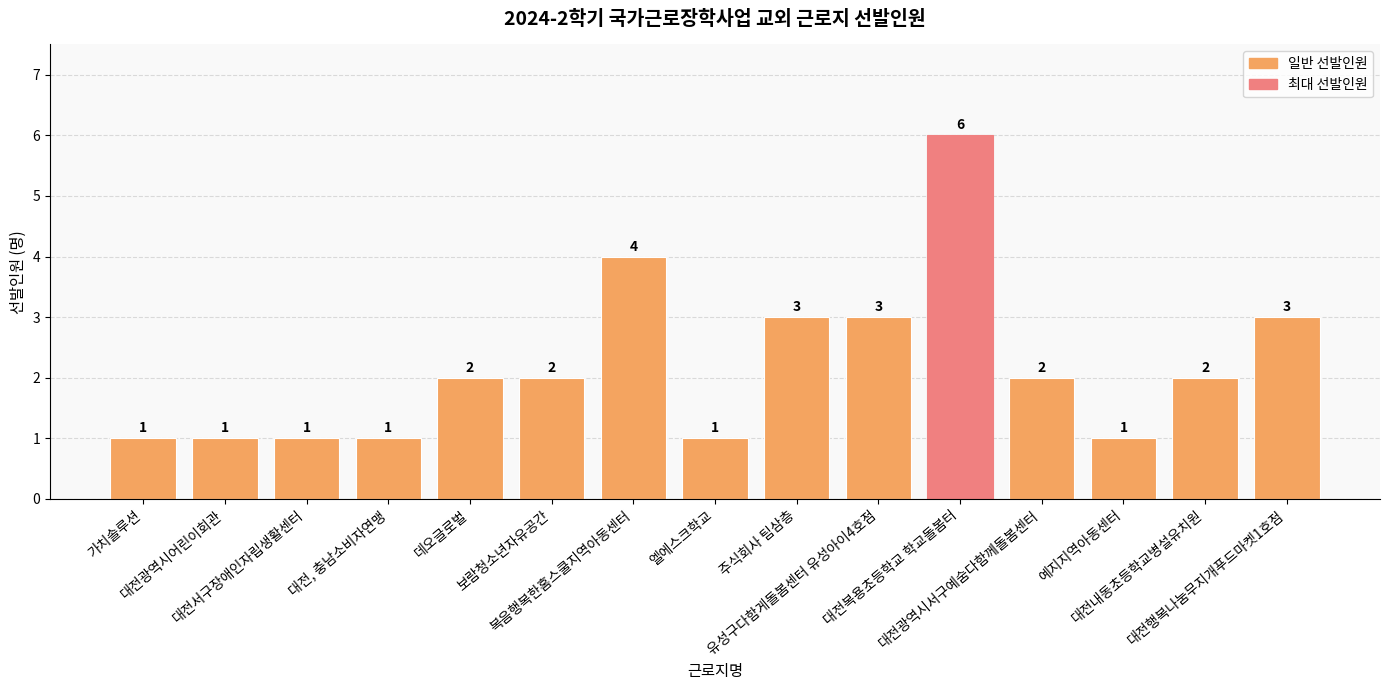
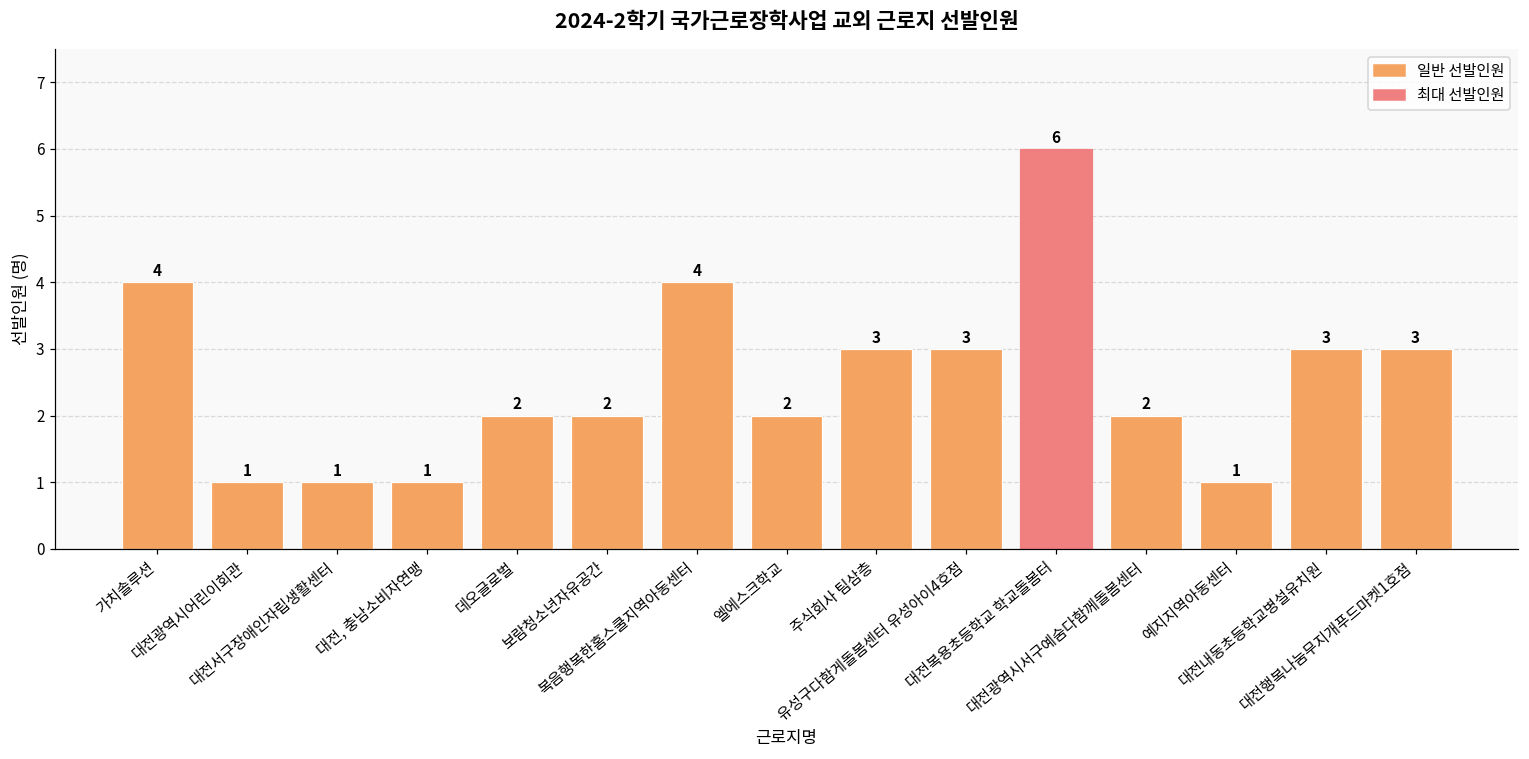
  {
-   "가치솔루션": 1,
+   "가치솔루션": 4,
    "대전광역시어린이회관": 1,
    "대전서구장애인자립생활센터": 1,
    "대전, 충남소비자연맹": 1,
    "데오글로벌": 2,
    "보람청소년자유공간": 2,
    "복음행복한홈스쿨지역아동센터": 4,
-   "엘에스크학교": 1,
+   "엘에스크학교": 2,
    "주식회사 팀삼층": 3,
    "유성구다함게돌봄센터 유성아이4호점": 3,
    "대전복용초등학교 학교돌봄터": 6,
    "대전광역시서구예숨다함께돌봄센터": 2,
    "예지지역아동센터": 1,
-   "대전내동초등학교병설유치원": 2,
+   "대전내동초등학교병설유치원": 3,
    "대전행복나눔무지개푸드마켓1호점": 3
  }
